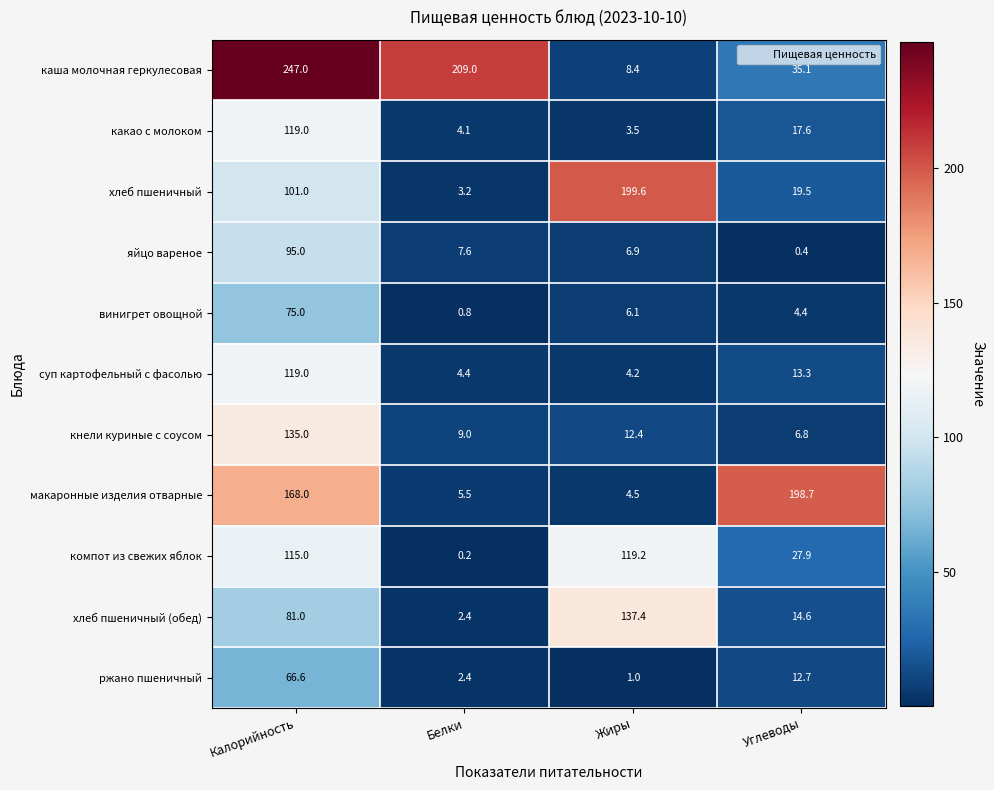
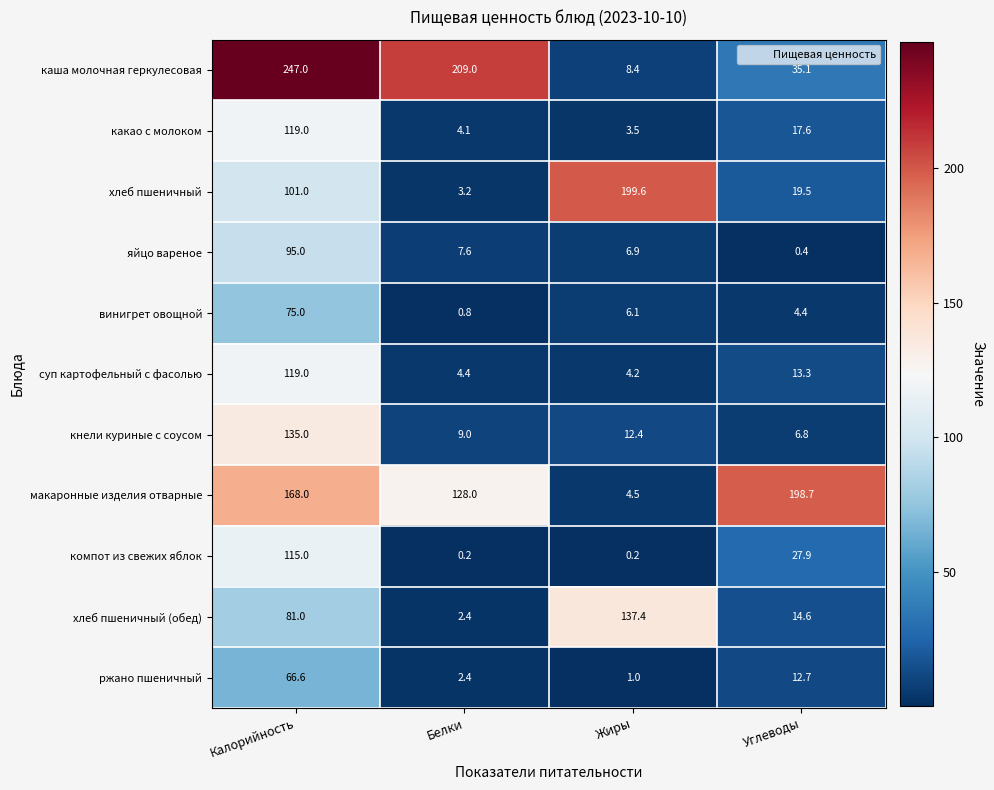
  {
    "каша молочная геркулесовая": {
      "Калорийность": 247.0,
      "Белки": 209.0,
      "Жиры": 8.4,
      "Углеводы": 35.1
    },
    "какао с молоком": {
      "Калорийность": 119.0,
      "Белки": 4.1,
      "Жиры": 3.5,
      "Углеводы": 17.6
    },
    "хлеб пшеничный": {
      "Калорийность": 101.0,
      "Белки": 3.2,
      "Жиры": 199.6,
      "Углеводы": 19.5
    },
    "яйцо вареное": {
      "Калорийность": 95.0,
      "Белки": 7.6,
      "Жиры": 6.9,
      "Углеводы": 0.4
    },
    "винигрет овощной": {
      "Калорийность": 75.0,
      "Белки": 0.8,
      "Жиры": 6.1,
      "Углеводы": 4.4
    },
    "суп картофельный с фасолью": {
      "Калорийность": 119.0,
      "Белки": 4.4,
      "Жиры": 4.2,
      "Углеводы": 13.3
    },
    "кнели куриные с соусом": {
      "Калорийность": 135.0,
      "Белки": 9.0,
      "Жиры": 12.4,
      "Углеводы": 6.8
    },
    "макаронные изделия отварные": {
      "Калорийность": 168.0,
-     "Белки": 5.5,
+     "Белки": 128.0,
      "Жиры": 4.5,
      "Углеводы": 198.7
    },
    "компот из свежих яблок": {
      "Калорийность": 115.0,
      "Белки": 0.2,
-     "Жиры": 119.2,
+     "Жиры": 0.2,
      "Углеводы": 27.9
    },
    "хлеб пшеничный (обед)": {
      "Калорийность": 81.0,
      "Белки": 2.4,
      "Жиры": 137.4,
      "Углеводы": 14.6
    },
    "ржано пшеничный": {
      "Калорийность": 66.6,
      "Белки": 2.4,
      "Жиры": 1.0,
      "Углеводы": 12.7
    }
  }
